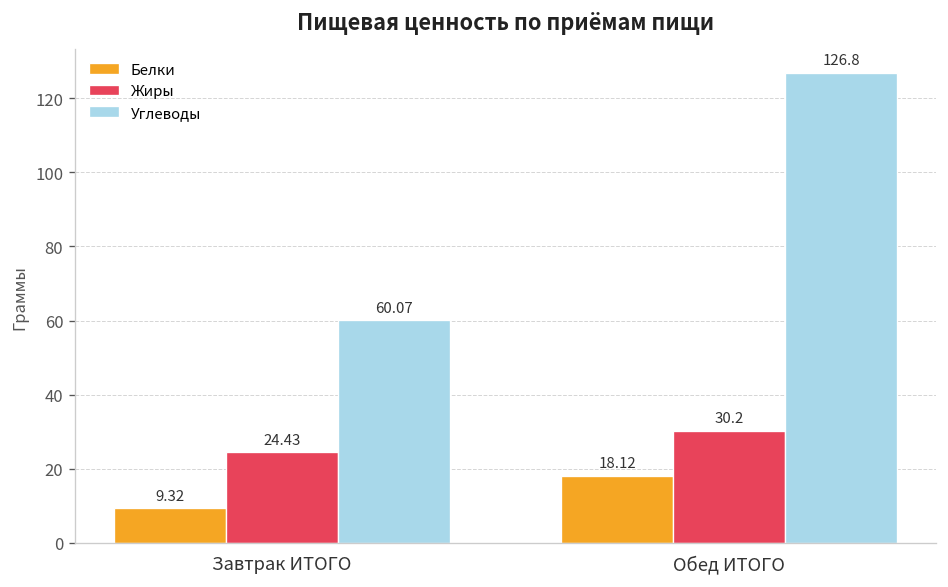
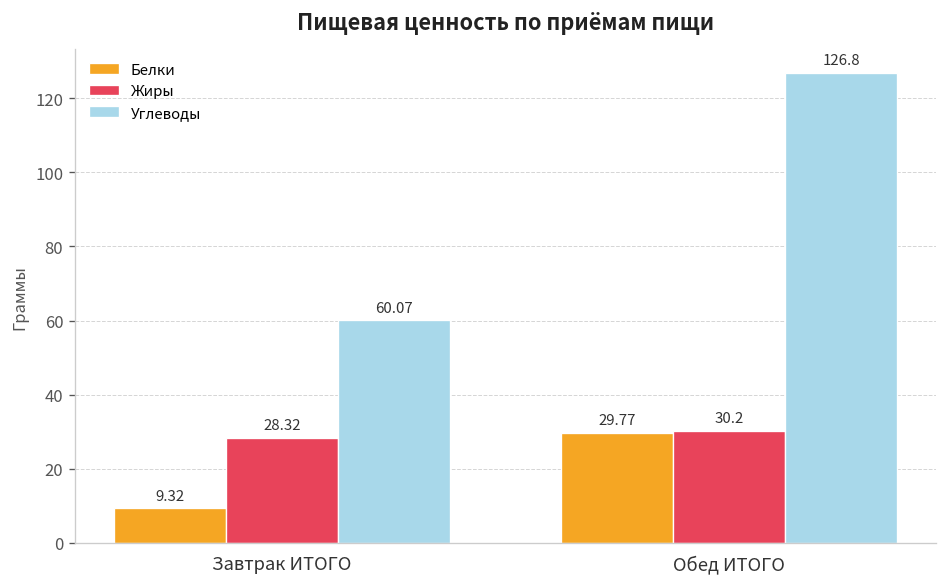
  {
    "Белки": {
      "Завтрак ИТОГО": 9.32,
-     "Обед ИТОГО": 18.12
+     "Обед ИТОГО": 29.77
    },
    "Жиры": {
-     "Завтрак ИТОГО": 24.43,
+     "Завтрак ИТОГО": 28.32,
      "Обед ИТОГО": 30.2
    },
    "Углеводы": {
      "Завтрак ИТОГО": 60.07,
      "Обед ИТОГО": 126.8
    }
  }
